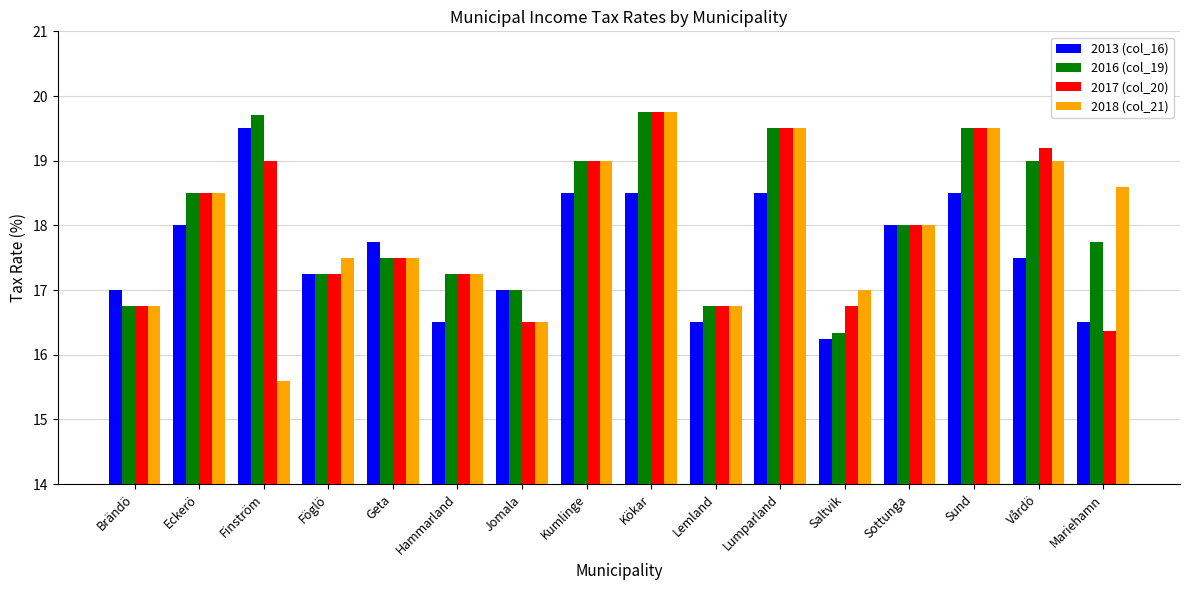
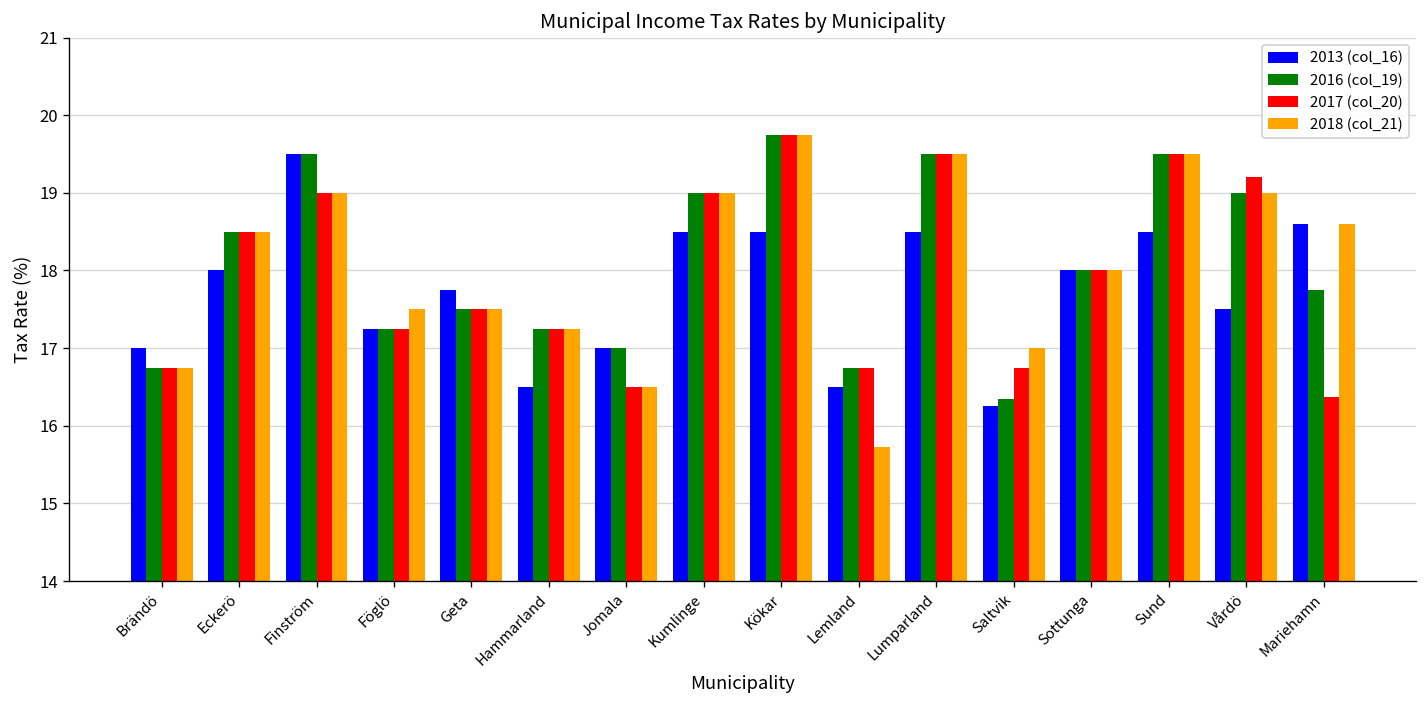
  {
    "2013 (col_16)": {
      "Brändö": 17.0,
      "Eckerö": 18.0,
      "Finström": 19.5,
      "Föglö": 17.3,
      "Geta": 17.8,
      "Hammarland": 16.5,
      "Jomala": 17.0,
      "Kumlinge": 18.5,
      "Kökar": 18.5,
      "Lemland": 16.5,
      "Lumparland": 18.5,
      "Saltvik": 16.3,
      "Sottunga": 18.0,
      "Sund": 18.5,
      "Vårdö": 17.5,
-     "Mariehamn": 16.5
+     "Mariehamn": 18.6
    },
    "2016 (col_19)": {
      "Brändö": 16.8,
      "Eckerö": 18.5,
-     "Finström": 19.7,
+     "Finström": 19.5,
      "Föglö": 17.3,
      "Geta": 17.5,
      "Hammarland": 17.3,
      "Jomala": 17.0,
      "Kumlinge": 19.0,
      "Kökar": 19.8,
      "Lemland": 16.8,
      "Lumparland": 19.5,
      "Saltvik": 16.3,
      "Sottunga": 18.0,
      "Sund": 19.5,
      "Vårdö": 19.0,
      "Mariehamn": 17.8
    },
    "2017 (col_20)": {
      "Brändö": 16.8,
      "Eckerö": 18.5,
      "Finström": 19.0,
      "Föglö": 17.3,
      "Geta": 17.5,
      "Hammarland": 17.3,
      "Jomala": 16.5,
      "Kumlinge": 19.0,
      "Kökar": 19.8,
      "Lemland": 16.8,
      "Lumparland": 19.5,
      "Saltvik": 16.8,
      "Sottunga": 18.0,
      "Sund": 19.5,
      "Vårdö": 19.2,
      "Mariehamn": 16.4
    },
    "2018 (col_21)": {
      "Brändö": 16.8,
      "Eckerö": 18.5,
-     "Finström": 15.6,
+     "Finström": 19.0,
      "Föglö": 17.5,
      "Geta": 17.5,
      "Hammarland": 17.3,
      "Jomala": 16.5,
      "Kumlinge": 19.0,
      "Kökar": 19.8,
-     "Lemland": 16.8,
+     "Lemland": 15.7,
      "Lumparland": 19.5,
      "Saltvik": 17.0,
      "Sottunga": 18.0,
      "Sund": 19.5,
      "Vårdö": 19.0,
      "Mariehamn": 18.6
    }
  }
